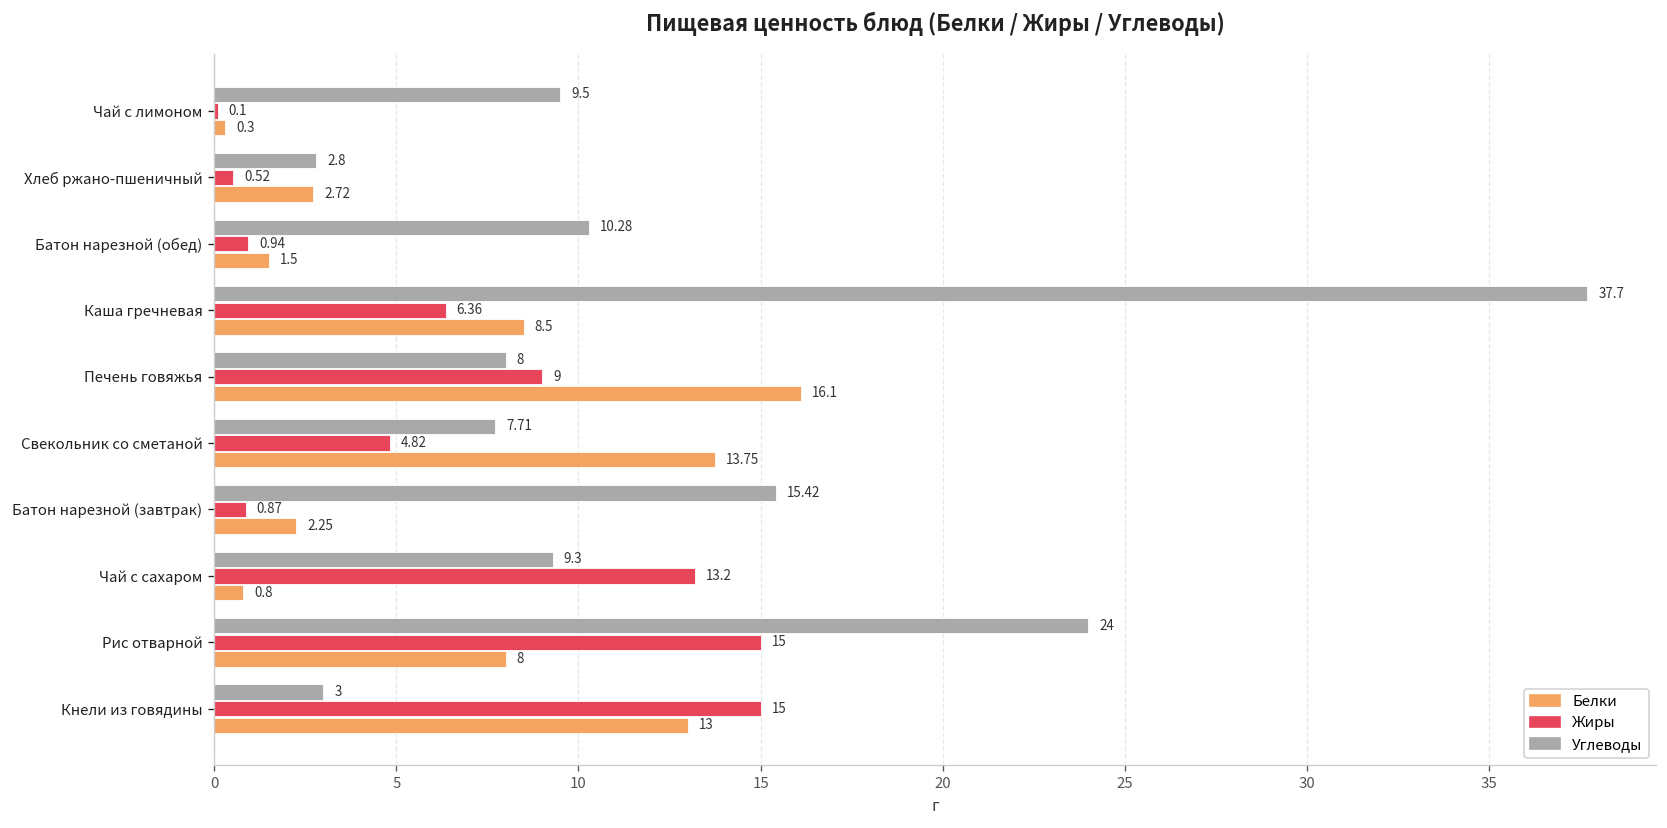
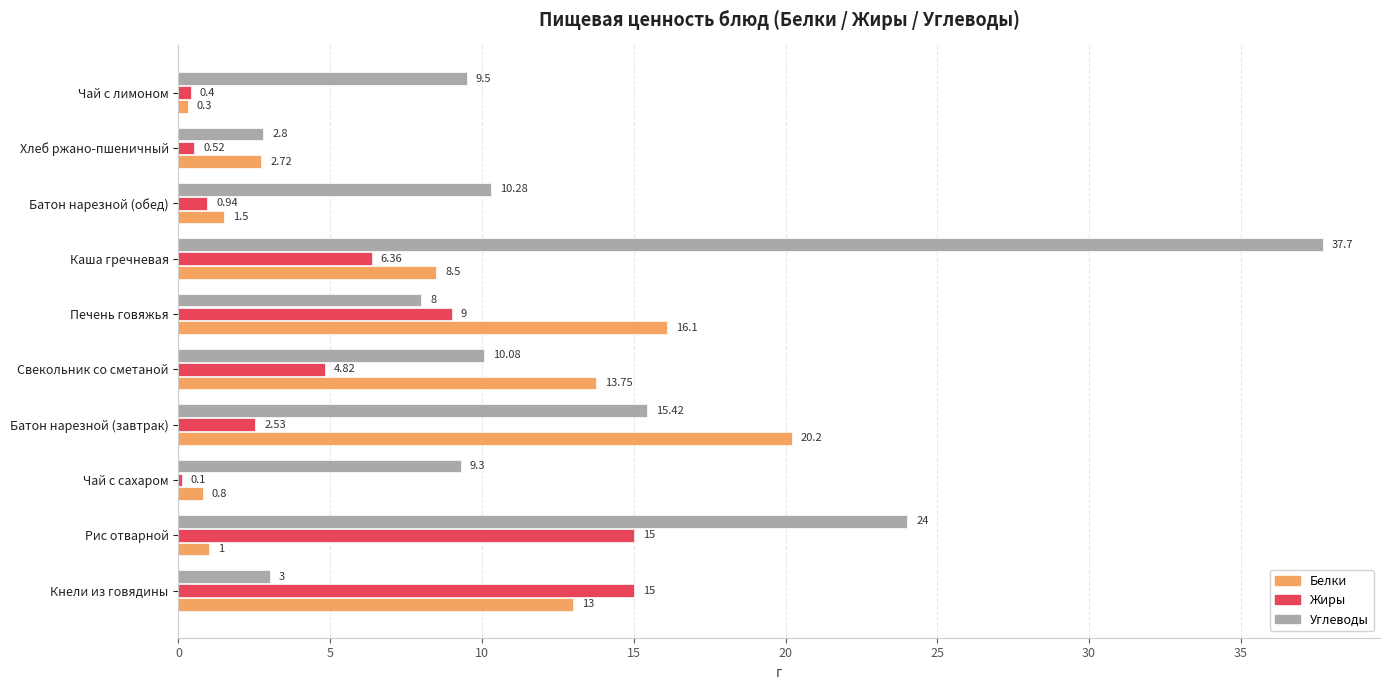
  {
    "Белки": {
      "Чай с лимоном": 0.3,
      "Хлеб ржано-пшеничный": 2.72,
      "Батон нарезной (обед)": 1.5,
      "Каша гречневая": 8.5,
      "Печень говяжья": 16.1,
      "Свекольник со сметаной": 13.75,
-     "Батон нарезной (завтрак)": 2.25,
+     "Батон нарезной (завтрак)": 20.2,
      "Чай с сахаром": 0.8,
-     "Рис отварной": 8,
+     "Рис отварной": 1,
      "Кнели из говядины": 13
    },
    "Жиры": {
-     "Чай с лимоном": 0.1,
+     "Чай с лимоном": 0.4,
      "Хлеб ржано-пшеничный": 0.52,
      "Батон нарезной (обед)": 0.94,
      "Каша гречневая": 6.36,
      "Печень говяжья": 9,
      "Свекольник со сметаной": 4.82,
-     "Батон нарезной (завтрак)": 0.87,
-     "Чай с сахаром": 13.2,
+     "Батон нарезной (завтрак)": 2.53,
+     "Чай с сахаром": 0.1,
      "Рис отварной": 15,
      "Кнели из говядины": 15
    },
    "Углеводы": {
      "Чай с лимоном": 9.5,
      "Хлеб ржано-пшеничный": 2.8,
      "Батон нарезной (обед)": 10.28,
      "Каша гречневая": 37.7,
      "Печень говяжья": 8,
-     "Свекольник со сметаной": 7.71,
+     "Свекольник со сметаной": 10.08,
      "Батон нарезной (завтрак)": 15.42,
      "Чай с сахаром": 9.3,
      "Рис отварной": 24,
      "Кнели из говядины": 3
    }
  }
